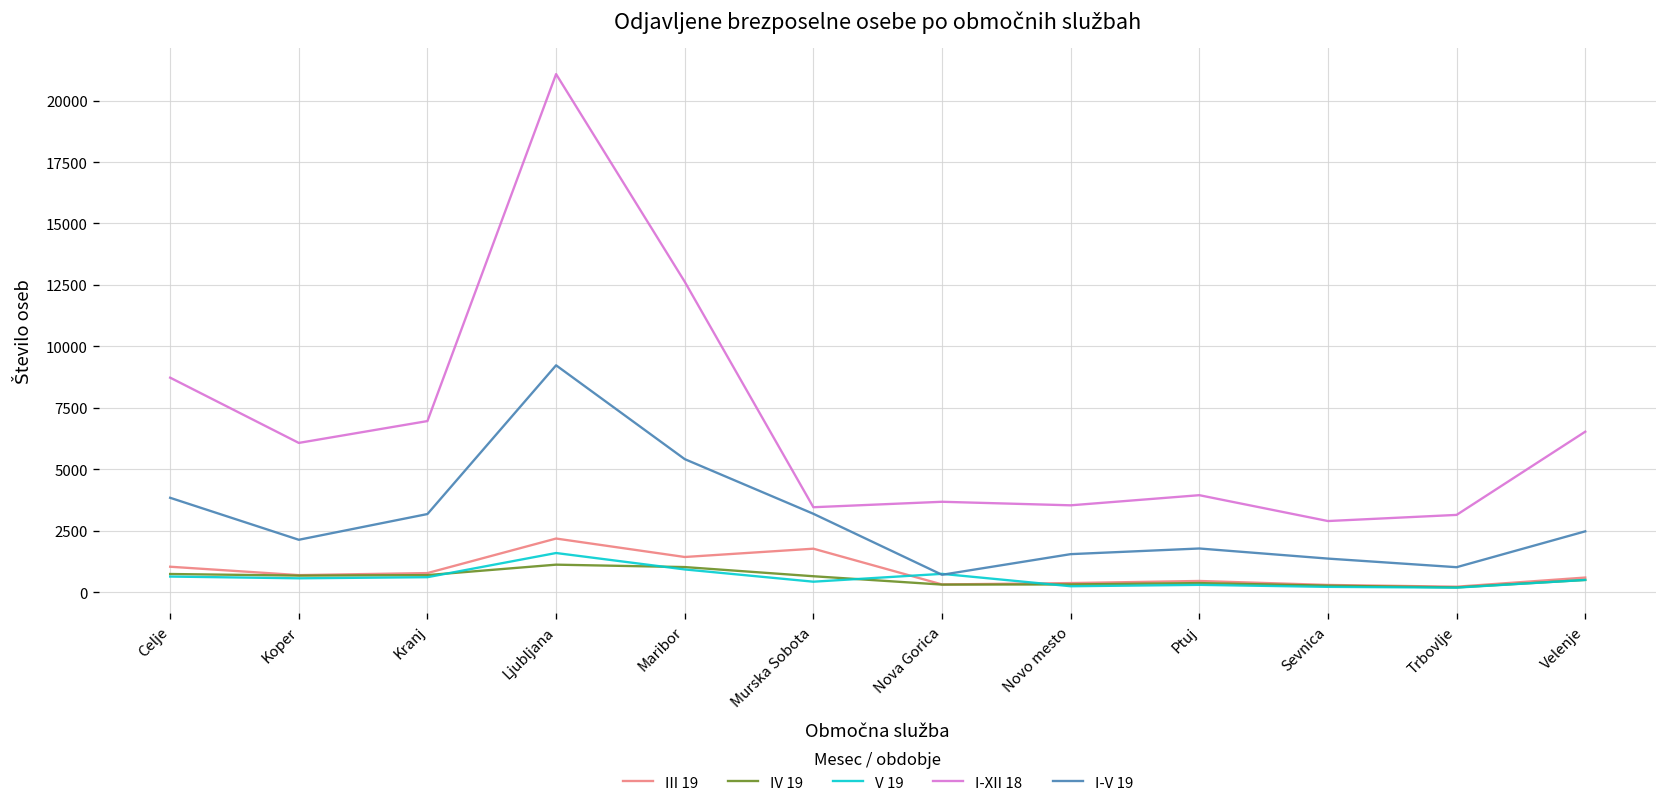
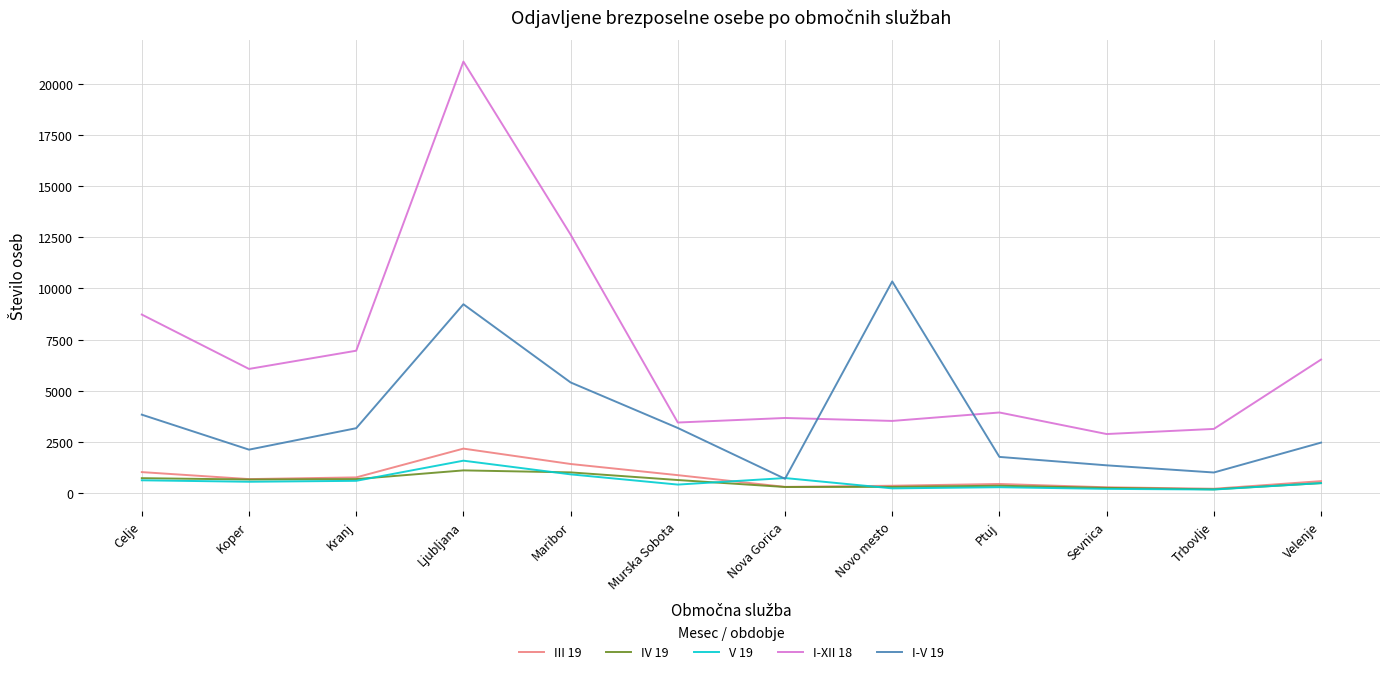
  {
    "III 19": {
      "Celje": 1000,
      "Ljubljana": 2200,
      "Maribor": 1400,
-     "Murska Sobota": 1800
+     "Murska Sobota": 900
    },
    "IV 19": {
      "Ljubljana": 1100,
      "Murska Sobota": 600
    },
    "V 19": {
      "Ljubljana": 1600,
      "Murska Sobota": 400
    },
    "I-XII 18": {
      "Celje": 8700,
      "Koper": 6100,
      "Kranj": 7000,
      "Ljubljana": 21100,
      "Maribor": 12600,
      "Murska Sobota": 3500,
      "Nova Gorica": 3700,
      "Novo mesto": 3500,
      "Ptuj": 3900,
      "Sevnica": 2900,
      "Trbovlje": 3100,
      "Velenje": 6500
    },
    "I-V 19": {
      "Celje": 3800,
      "Koper": 2100,
      "Kranj": 3200,
      "Ljubljana": 9200,
      "Maribor": 5400,
      "Murska Sobota": 3200,
-     "Novo mesto": 1500,
+     "Novo mesto": 10300,
      "Ptuj": 1800,
      "Sevnica": 1400,
      "Trbovlje": 1000,
      "Velenje": 2500
    }
  }
